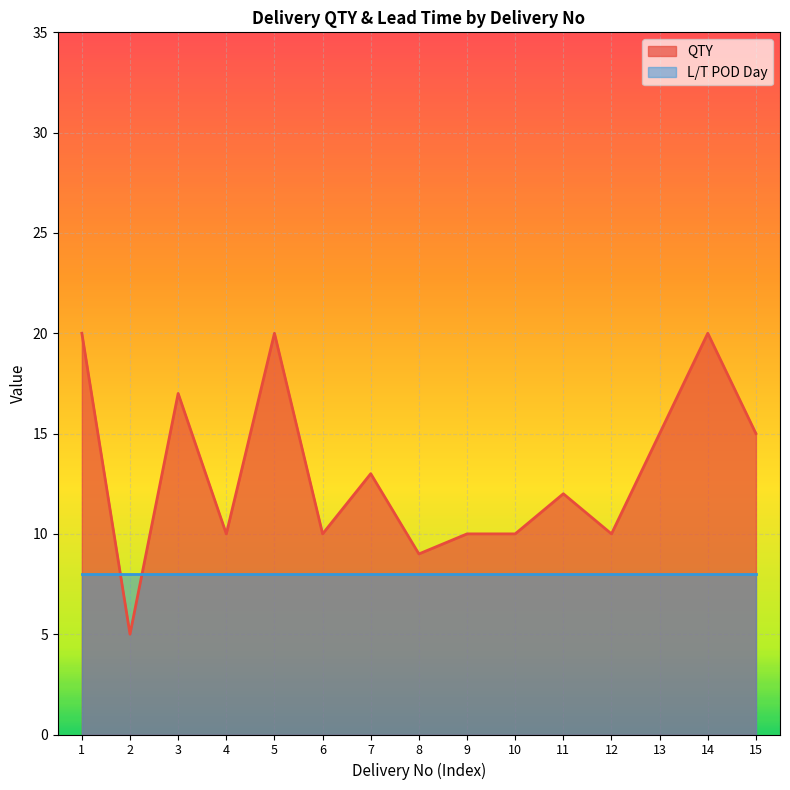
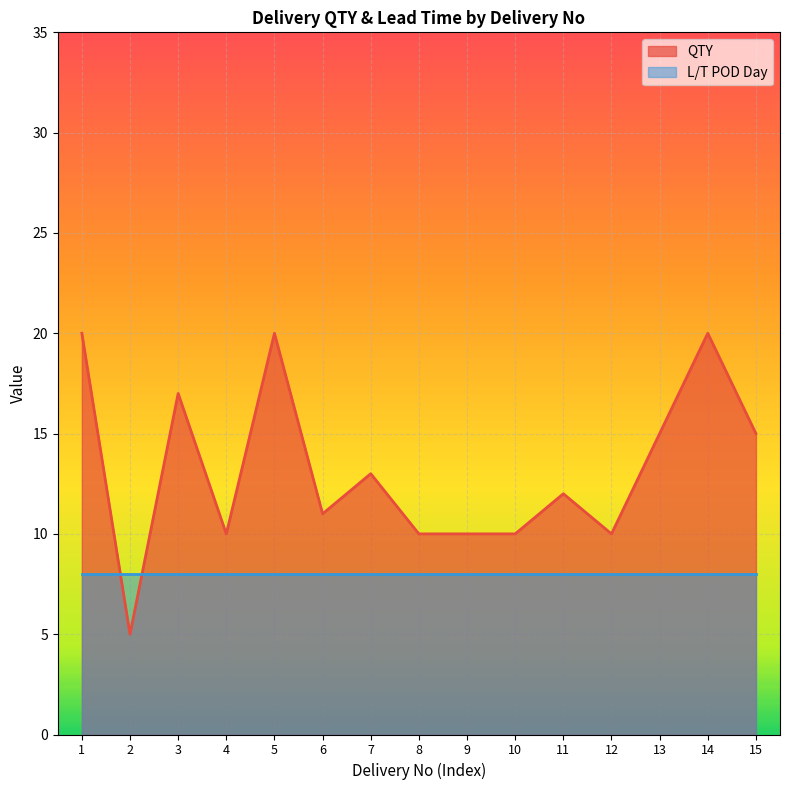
  {
    "QTY": {
      "1": 20,
      "2": 5,
      "3": 17,
      "4": 10,
      "5": 20,
-     "6": 10,
+     "6": 11,
      "7": 13,
-     "8": 9,
+     "8": 10,
      "9": 10,
      "10": 10,
      "11": 12,
      "12": 10,
      "13": 15,
      "14": 20,
      "15": 15
    },
    "L/T POD Day": {
      "1": 8,
      "2": 8,
      "3": 8,
      "4": 8,
      "5": 8,
      "6": 8,
      "7": 8,
      "8": 8,
      "9": 8,
      "10": 8,
      "11": 8,
      "12": 8,
      "13": 8,
      "14": 8,
      "15": 8
    }
  }
